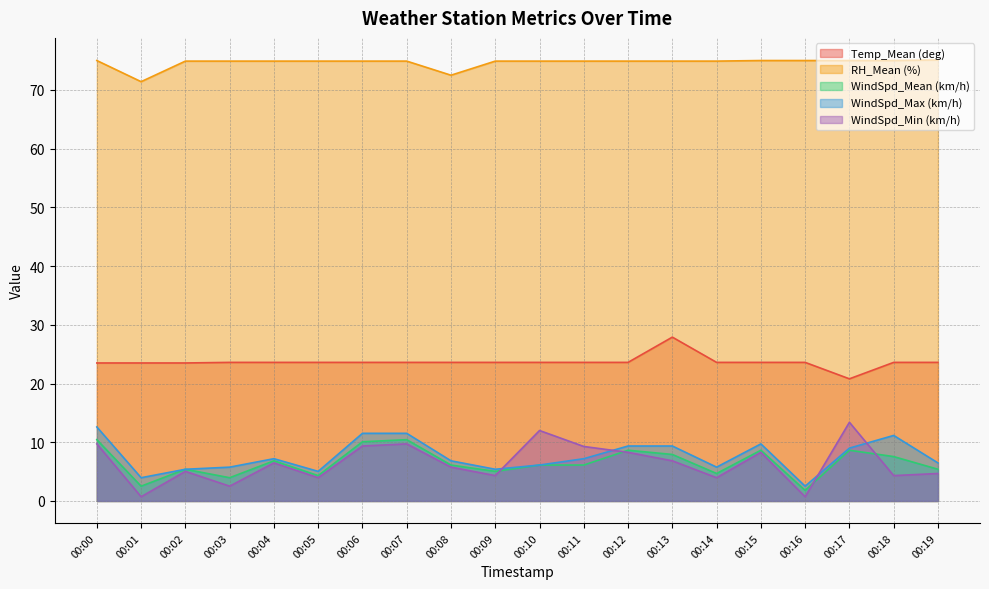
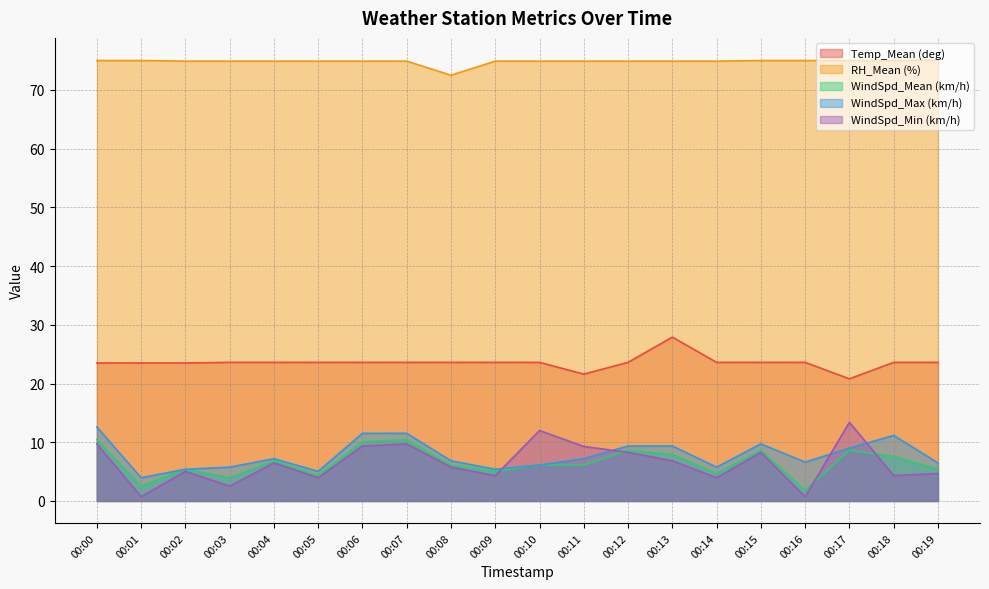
  {
    "Temp_Mean (deg)": {
      "00:00": 24,
      "00:01": 24,
      "00:02": 24,
      "00:03": 24,
      "00:04": 24,
      "00:05": 24,
      "00:06": 24,
      "00:07": 24,
      "00:08": 24,
      "00:09": 24,
      "00:10": 24,
-     "00:11": 24,
+     "00:11": 22,
      "00:12": 24,
      "00:13": 28,
      "00:14": 24,
      "00:15": 24,
      "00:16": 24,
      "00:17": 21,
      "00:18": 24,
      "00:19": 24
    },
    "RH_Mean (%)": {
      "00:00": 75,
-     "00:01": 71,
+     "00:01": 75,
      "00:02": 75,
      "00:03": 75,
      "00:04": 75,
      "00:05": 75,
      "00:06": 75,
      "00:07": 75,
      "00:08": 73,
      "00:09": 75,
      "00:10": 75,
      "00:11": 75,
      "00:12": 75,
      "00:13": 75,
      "00:14": 75,
      "00:15": 75,
      "00:16": 75
    },
    "WindSpd_Mean (km/h)": {
      "00:00": 10,
      "00:01": 3,
      "00:03": 4,
      "00:06": 10,
      "00:07": 10,
      "00:11": 6,
      "00:13": 8,
      "00:14": 5,
      "00:16": 2,
      "00:18": 8,
      "00:19": 5
    },
    "WindSpd_Max (km/h)": {
      "00:00": 13,
      "00:01": 4,
      "00:03": 6,
      "00:05": 5,
      "00:06": 12,
      "00:07": 12,
      "00:08": 7,
      "00:11": 7,
      "00:12": 9,
      "00:13": 9,
      "00:14": 6,
      "00:15": 10,
-     "00:16": 3,
+     "00:16": 7,
      "00:18": 11,
      "00:19": 6
    },
    "WindSpd_Min (km/h)": {
      "00:00": 10,
      "00:01": 1,
      "00:03": 3,
      "00:06": 9,
      "00:07": 10,
      "00:09": 4,
      "00:10": 12,
      "00:11": 9,
      "00:13": 7,
      "00:14": 4,
      "00:16": 1,
      "00:17": 13,
      "00:18": 4,
      "00:19": 5
    }
  }
